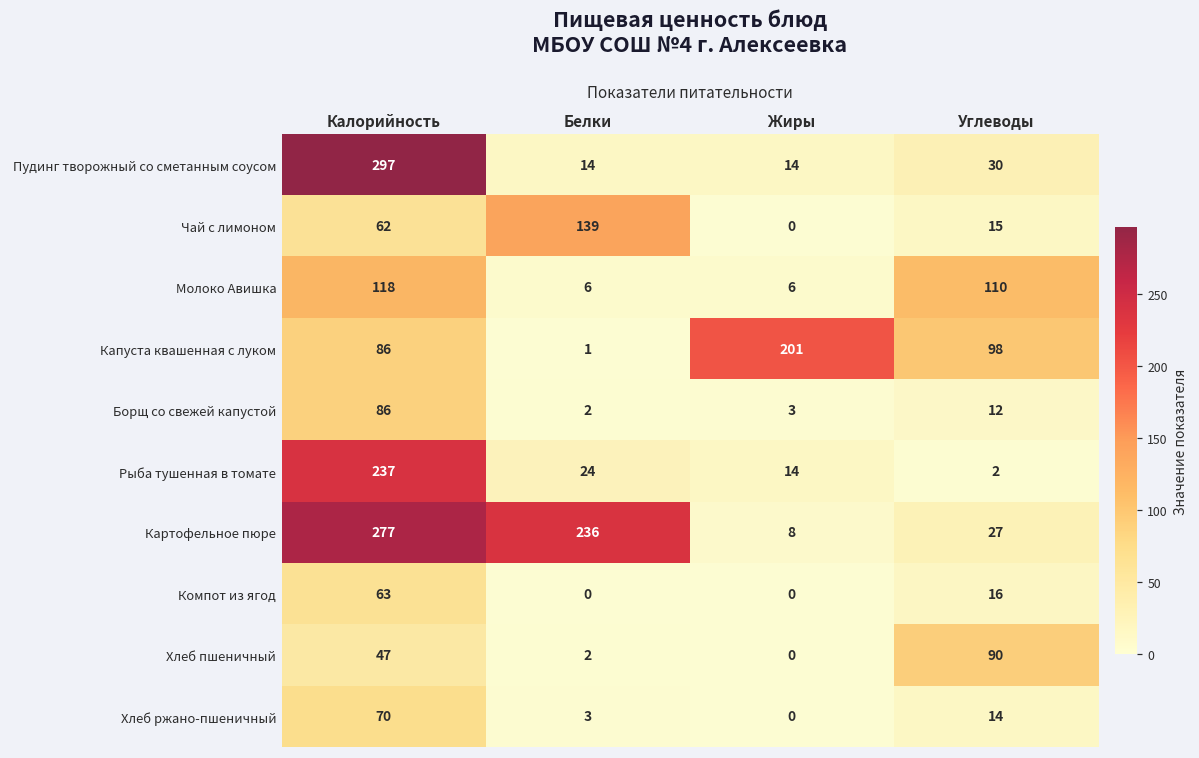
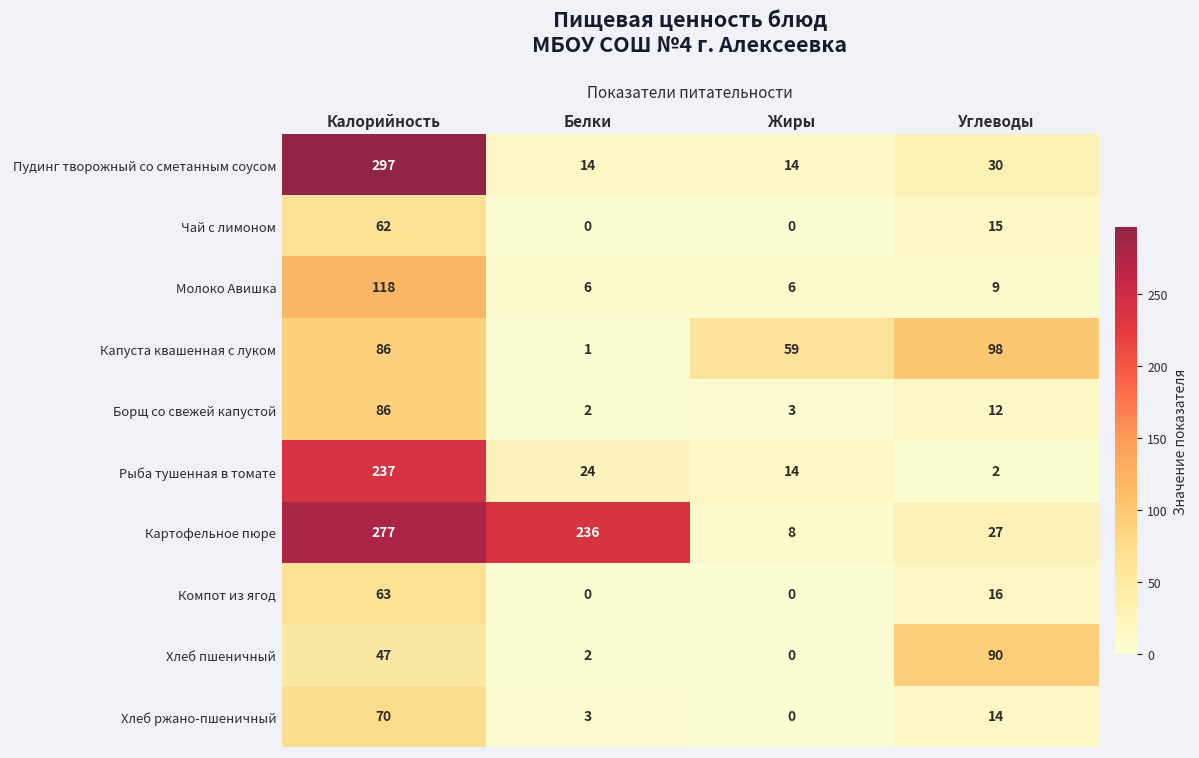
  {
    "Пудинг творожный со сметанным соусом": {
      "Калорийность": 297,
      "Белки": 14,
      "Жиры": 14,
      "Углеводы": 30
    },
    "Чай с лимоном": {
      "Калорийность": 62,
-     "Белки": 139,
+     "Белки": 0,
      "Жиры": 0,
      "Углеводы": 15
    },
    "Молоко Авишка": {
      "Калорийность": 118,
      "Белки": 6,
      "Жиры": 6,
-     "Углеводы": 110
+     "Углеводы": 9
    },
    "Капуста квашенная с луком": {
      "Калорийность": 86,
      "Белки": 1,
-     "Жиры": 201,
+     "Жиры": 59,
      "Углеводы": 98
    },
    "Борщ со свежей капустой": {
      "Калорийность": 86,
      "Белки": 2,
      "Жиры": 3,
      "Углеводы": 12
    },
    "Рыба тушенная в томате": {
      "Калорийность": 237,
      "Белки": 24,
      "Жиры": 14,
      "Углеводы": 2
    },
    "Картофельное пюре": {
      "Калорийность": 277,
      "Белки": 236,
      "Жиры": 8,
      "Углеводы": 27
    },
    "Компот из ягод": {
      "Калорийность": 63,
      "Белки": 0,
      "Жиры": 0,
      "Углеводы": 16
    },
    "Хлеб пшеничный": {
      "Калорийность": 47,
      "Белки": 2,
      "Жиры": 0,
      "Углеводы": 90
    },
    "Хлеб ржано-пшеничный": {
      "Калорийность": 70,
      "Белки": 3,
      "Жиры": 0,
      "Углеводы": 14
    }
  }
